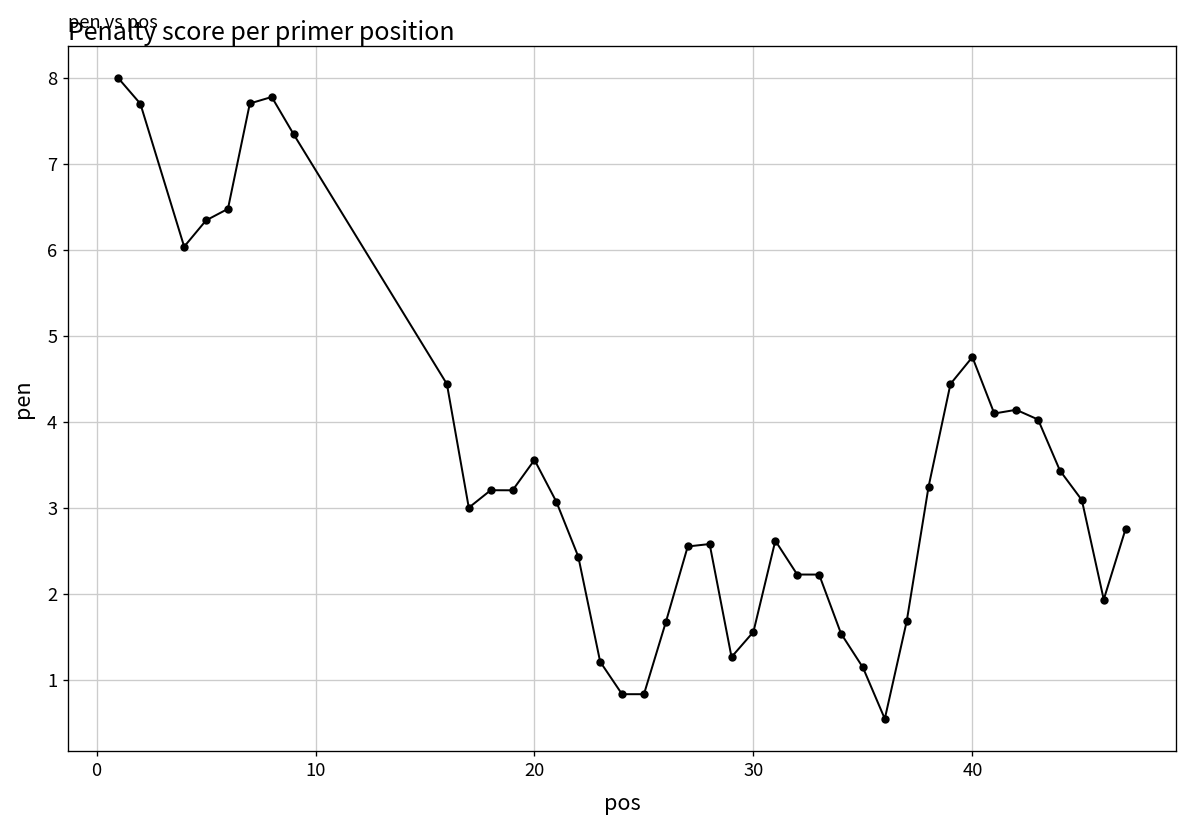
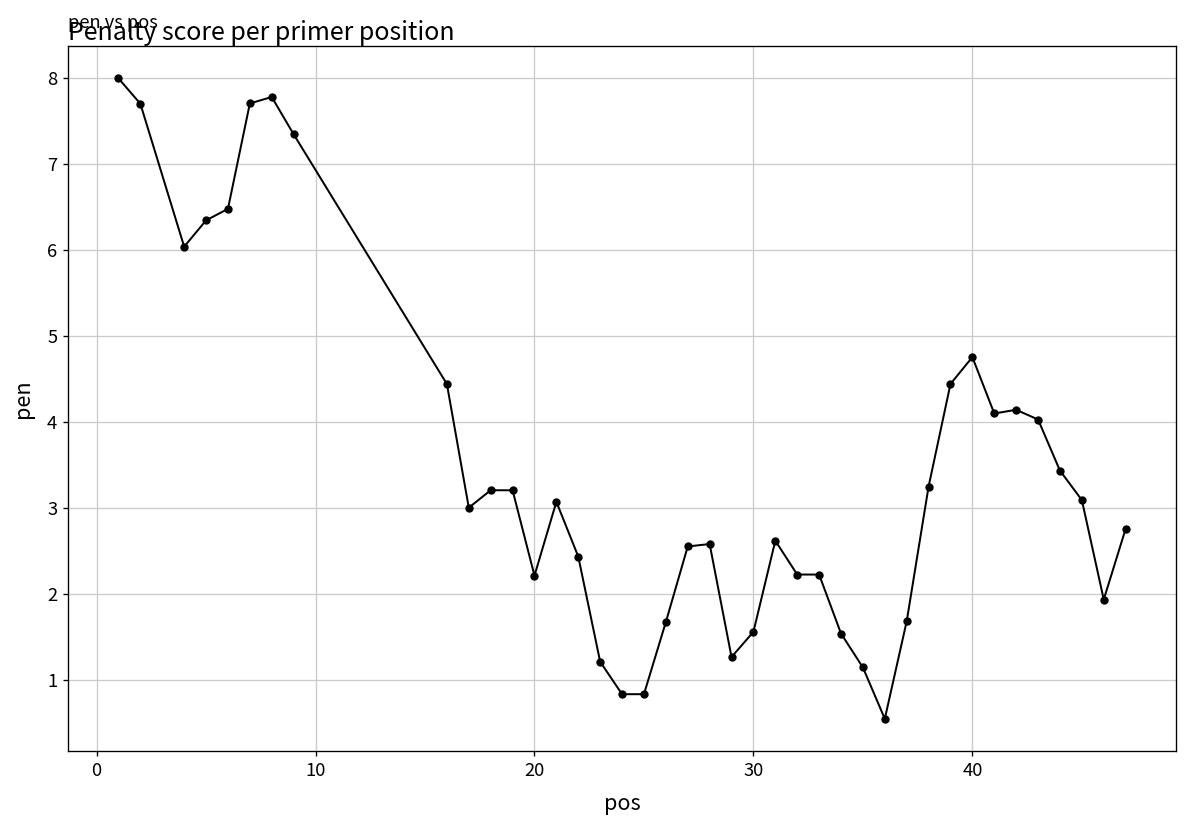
  {
-   "20": 3.6,
+   "20": 2.2,
    "30": 1.6,
    "40": 4.8
  }
